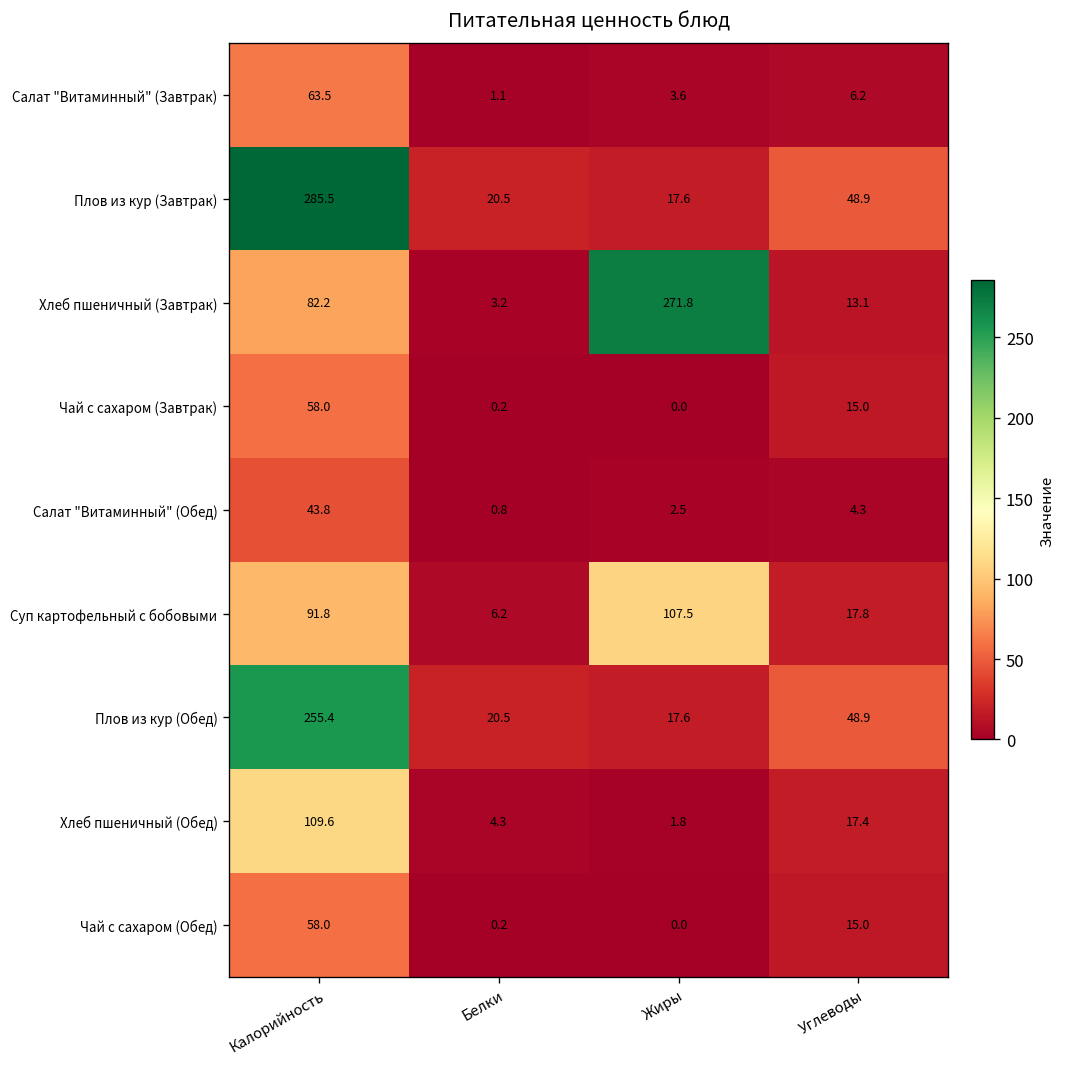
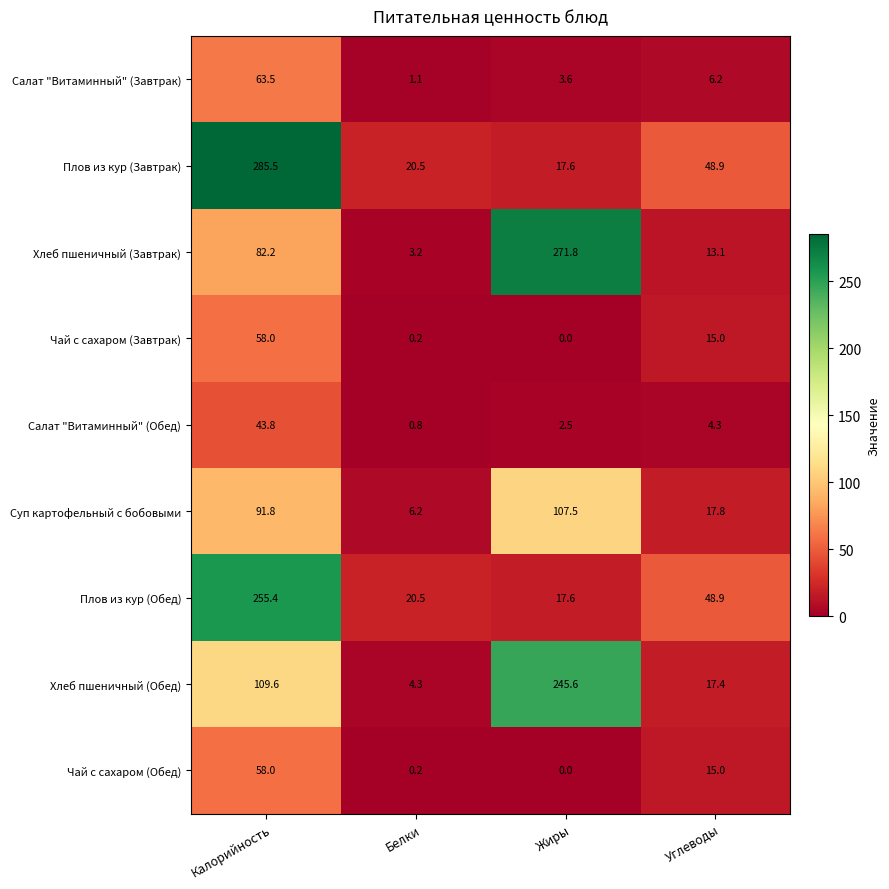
  {
    "Салат \"Витаминный\" (Завтрак)": {
      "Калорийность": 63.5,
      "Белки": 1.1,
      "Жиры": 3.6,
      "Углеводы": 6.2
    },
    "Плов из кур (Завтрак)": {
      "Калорийность": 285.5,
      "Белки": 20.5,
      "Жиры": 17.6,
      "Углеводы": 48.9
    },
    "Хлеб пшеничный (Завтрак)": {
      "Калорийность": 82.2,
      "Белки": 3.2,
      "Жиры": 271.8,
      "Углеводы": 13.1
    },
    "Чай с сахаром (Завтрак)": {
      "Калорийность": 58.0,
      "Белки": 0.2,
      "Жиры": 0.0,
      "Углеводы": 15.0
    },
    "Салат \"Витаминный\" (Обед)": {
      "Калорийность": 43.8,
      "Белки": 0.8,
      "Жиры": 2.5,
      "Углеводы": 4.3
    },
    "Суп картофельный с бобовыми": {
      "Калорийность": 91.8,
      "Белки": 6.2,
      "Жиры": 107.5,
      "Углеводы": 17.8
    },
    "Плов из кур (Обед)": {
      "Калорийность": 255.4,
      "Белки": 20.5,
      "Жиры": 17.6,
      "Углеводы": 48.9
    },
    "Хлеб пшеничный (Обед)": {
      "Калорийность": 109.6,
      "Белки": 4.3,
-     "Жиры": 1.8,
+     "Жиры": 245.6,
      "Углеводы": 17.4
    },
    "Чай с сахаром (Обед)": {
      "Калорийность": 58.0,
      "Белки": 0.2,
      "Жиры": 0.0,
      "Углеводы": 15.0
    }
  }
